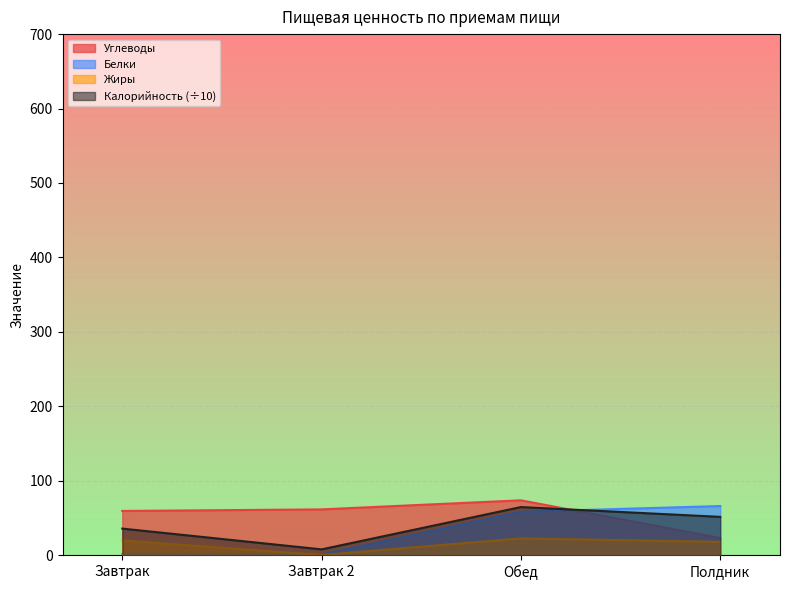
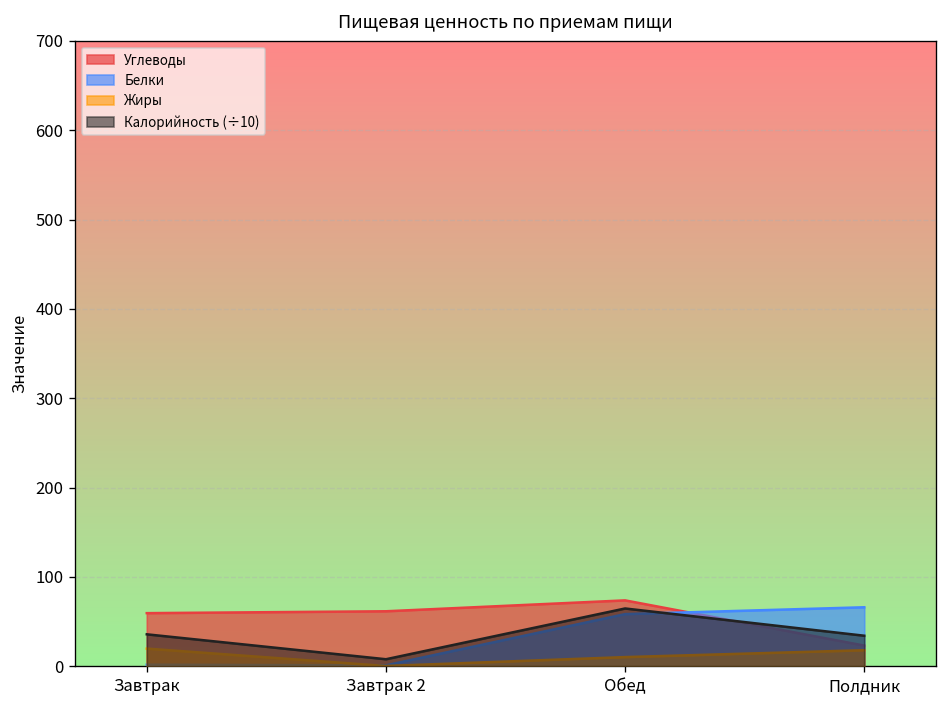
  {
    "Углеводы": {
      "Завтрак": 60,
      "Завтрак 2": 60,
      "Обед": 70,
      "Полдник": 20
    },
    "Белки": {
      "Завтрак": 0,
      "Обед": 60,
      "Полдник": 70
    },
    "Жиры": {
      "Завтрак": 20,
-     "Обед": 20,
+     "Обед": 10,
      "Полдник": 20
    },
    "Калорийность (÷10)": {
      "Завтрак": 40,
      "Завтрак 2": 10,
      "Обед": 60,
-     "Полдник": 50
+     "Полдник": 30
    }
  }
